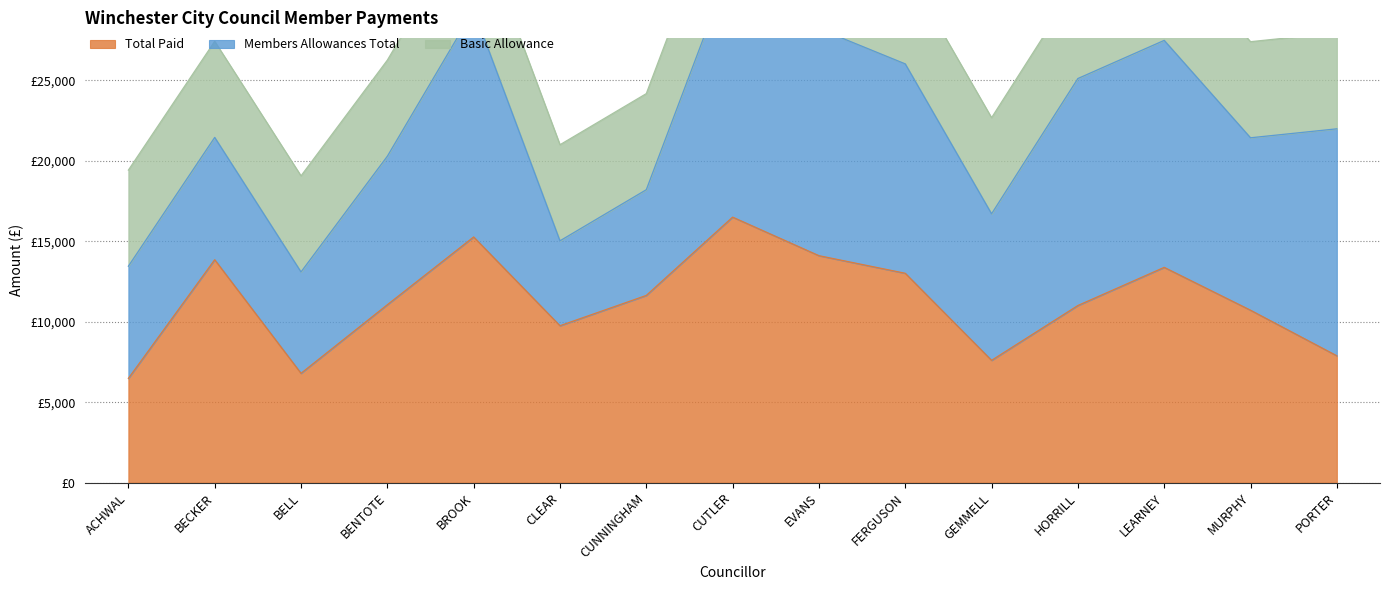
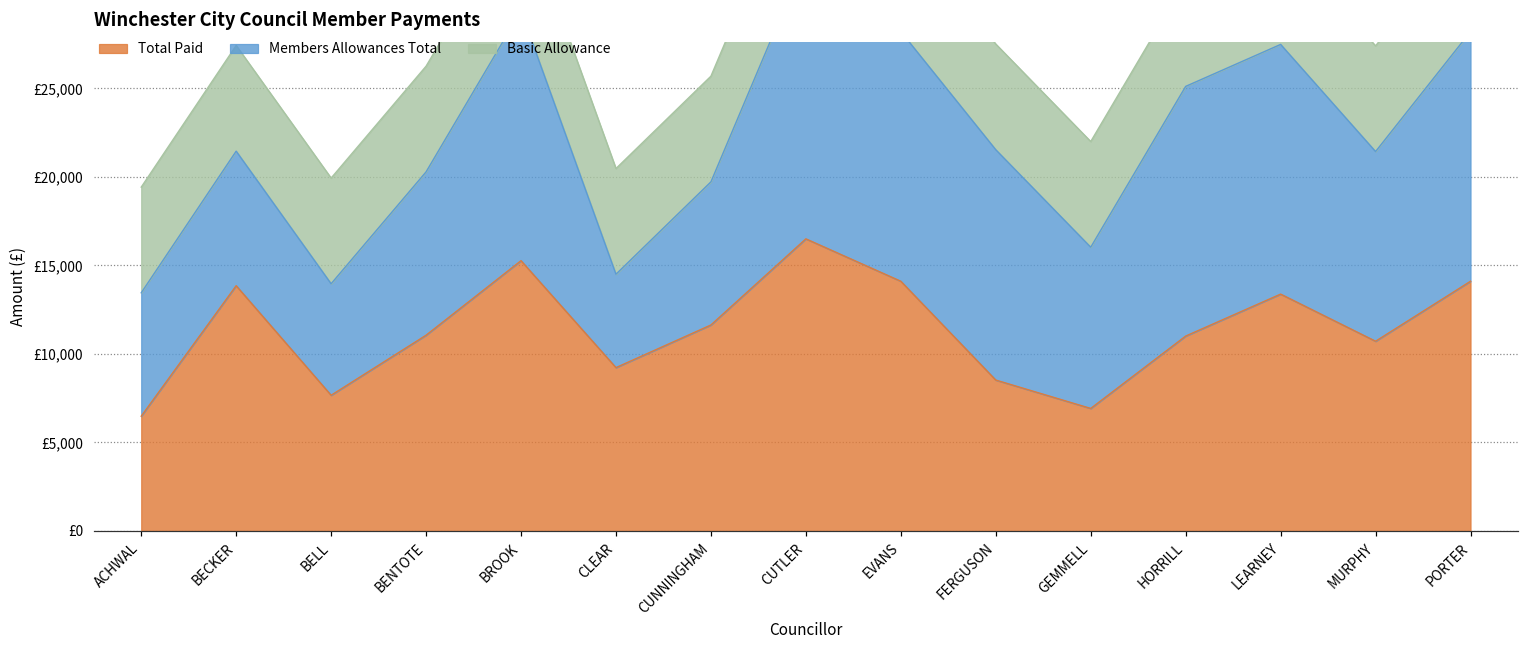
  {
    "Total Paid": {
      "ACHWAL": "£6,500",
      "BECKER": "£13,900",
-     "BELL": "£6,800",
+     "BELL": "£7,700",
      "BENTOTE": "£11,100",
      "BROOK": "£15,300",
-     "CLEAR": "£9,800",
+     "CLEAR": "£9,200",
      "CUNNINGHAM": "£11,600",
      "CUTLER": "£16,500",
      "EVANS": "£14,100",
-     "FERGUSON": "£13,000",
-     "GEMMELL": "£7,600",
+     "FERGUSON": "£8,500",
+     "GEMMELL": "£6,900",
      "HORRILL": "£11,000",
      "LEARNEY": "£13,400",
      "MURPHY": "£10,700",
-     "PORTER": "£7,900"
+     "PORTER": "£14,100"
    },
    "Members Allowances Total": {
      "ACHWAL": "£7,000",
      "BECKER": "£7,600",
      "BELL": "£6,300",
      "BENTOTE": "£9,200",
      "CLEAR": "£5,300",
-     "CUNNINGHAM": "£6,600",
+     "CUNNINGHAM": "£8,100",
      "FERGUSON": "£13,000",
      "GEMMELL": "£9,100",
      "HORRILL": "£14,100",
      "LEARNEY": "£14,100",
      "MURPHY": "£10,700"
    },
    "Basic Allowance": {
      "ACHWAL": "£6,000",
      "BECKER": "£6,000",
      "BELL": "£6,000",
      "BENTOTE": "£6,000",
      "CLEAR": "£6,000",
      "CUNNINGHAM": "£6,000",
      "GEMMELL": "£6,000",
      "MURPHY": "£6,000"
    }
  }
